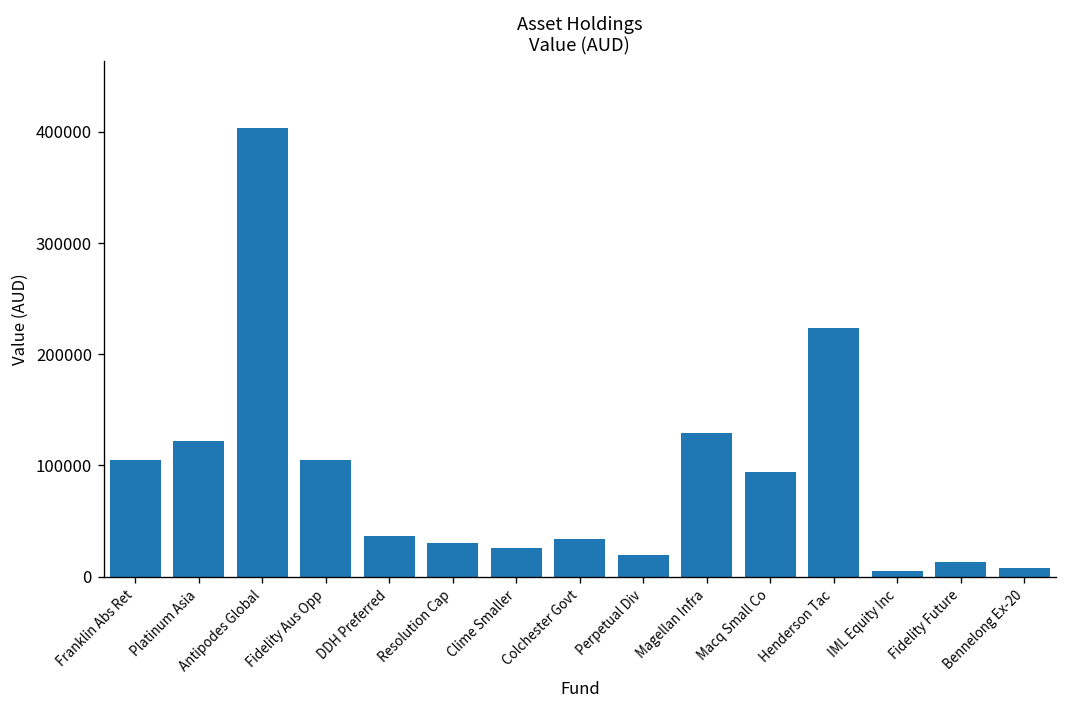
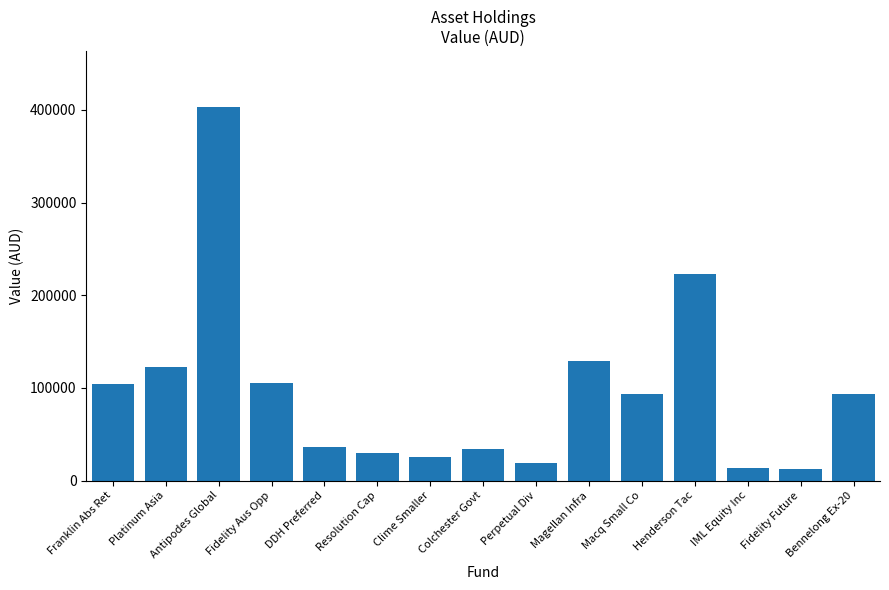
  {
    "Franklin Abs Ret": 100000,
    "Platinum Asia": 120000,
    "Antipodes Global": 400000,
    "Fidelity Aus Opp": 110000,
    "DDH Preferred": 40000,
    "Resolution Cap": 30000,
    "Clime Smaller": 30000,
    "Colchester Govt": 30000,
    "Perpetual Div": 20000,
    "Magellan Infra": 130000,
    "Macq Small Co": 90000,
    "Henderson Tac": 220000,
-   "IML Equity Inc": 0,
+   "IML Equity Inc": 10000,
    "Fidelity Future": 10000,
-   "Bennelong Ex-20": 10000
+   "Bennelong Ex-20": 90000
  }
